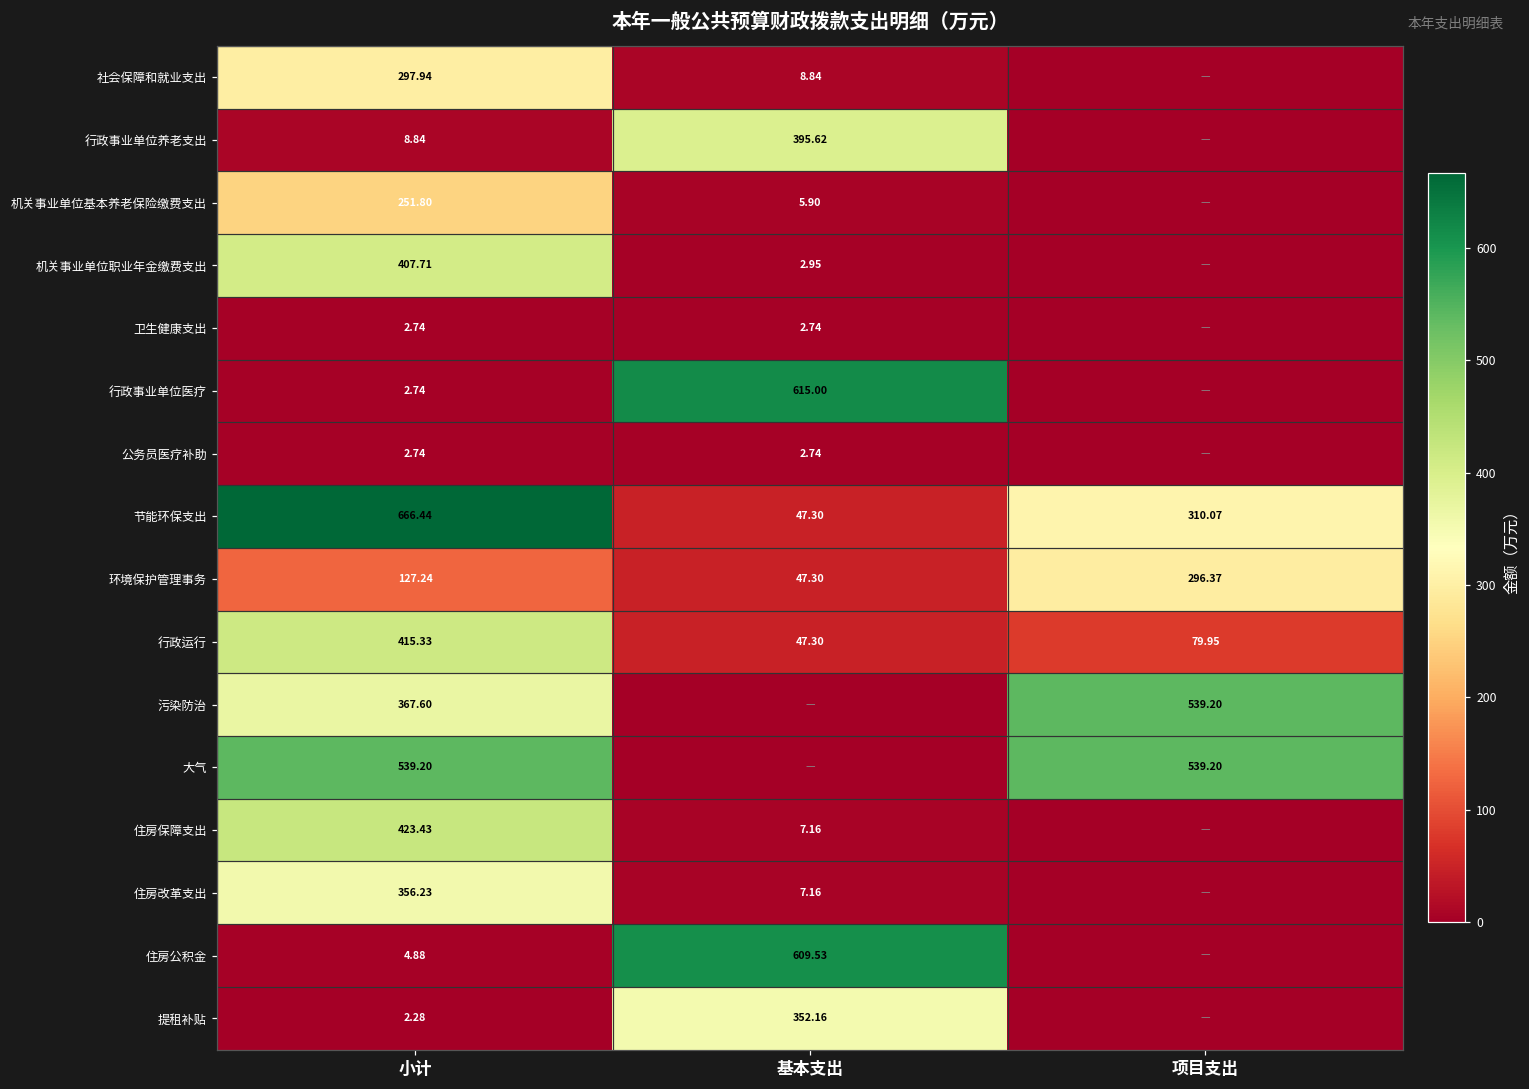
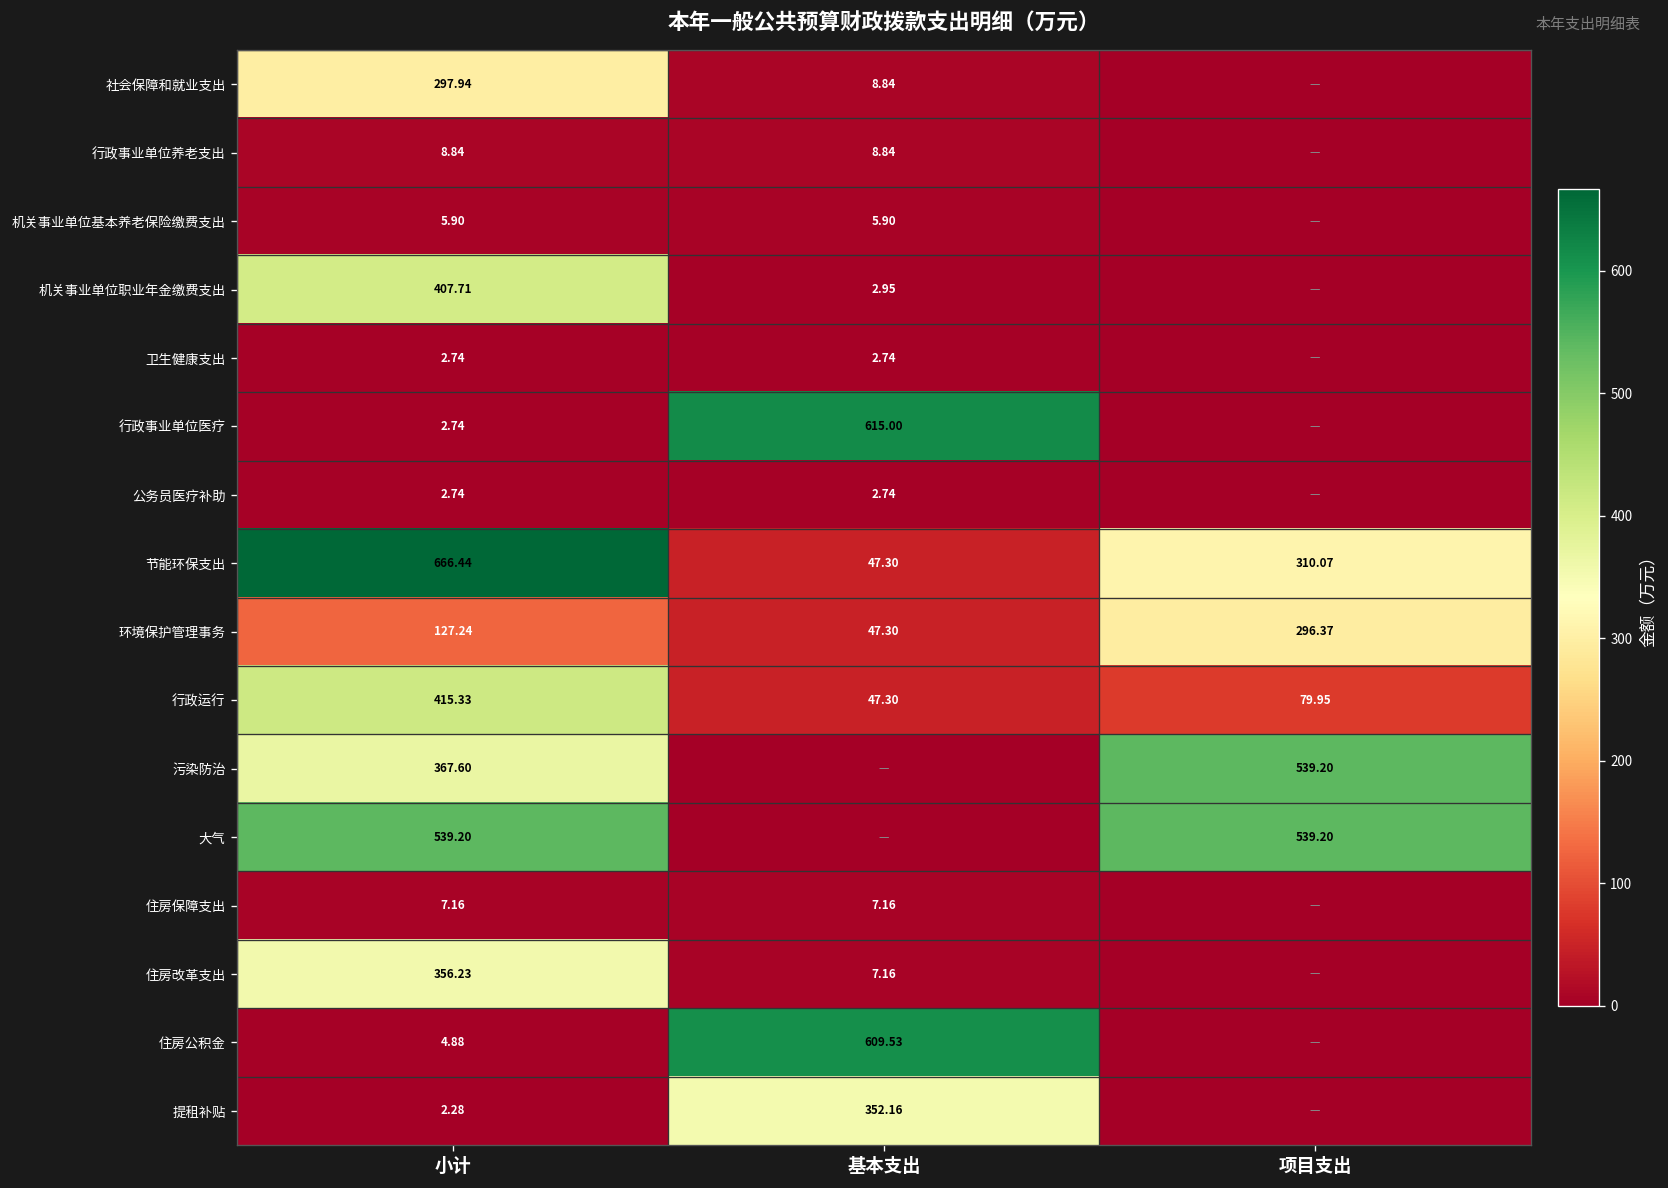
  {
    "社会保障和就业支出": {
      "小计": 297.94,
      "基本支出": 8.84
    },
    "行政事业单位养老支出": {
      "小计": 8.84,
-     "基本支出": 395.62
+     "基本支出": 8.84
    },
    "机关事业单位基本养老保险缴费支出": {
-     "小计": 251.80,
+     "小计": 5.90,
      "基本支出": 5.90
    },
    "机关事业单位职业年金缴费支出": {
      "小计": 407.71,
      "基本支出": 2.95
    },
    "卫生健康支出": {
      "小计": 2.74,
      "基本支出": 2.74
    },
    "行政事业单位医疗": {
      "小计": 2.74,
      "基本支出": 615.00
    },
    "公务员医疗补助": {
      "小计": 2.74,
      "基本支出": 2.74
    },
    "节能环保支出": {
      "小计": 666.44,
      "基本支出": 47.30,
      "项目支出": 310.07
    },
    "环境保护管理事务": {
      "小计": 127.24,
      "基本支出": 47.30,
      "项目支出": 296.37
    },
    "行政运行": {
      "小计": 415.33,
      "基本支出": 47.30,
      "项目支出": 79.95
    },
    "污染防治": {
      "小计": 367.60,
      "项目支出": 539.20
    },
    "大气": {
      "小计": 539.20,
      "项目支出": 539.20
    },
    "住房保障支出": {
-     "小计": 423.43,
+     "小计": 7.16,
      "基本支出": 7.16
    },
    "住房改革支出": {
      "小计": 356.23,
      "基本支出": 7.16
    },
    "住房公积金": {
      "小计": 4.88,
      "基本支出": 609.53
    },
    "提租补贴": {
      "小计": 2.28,
      "基本支出": 352.16
    }
  }
